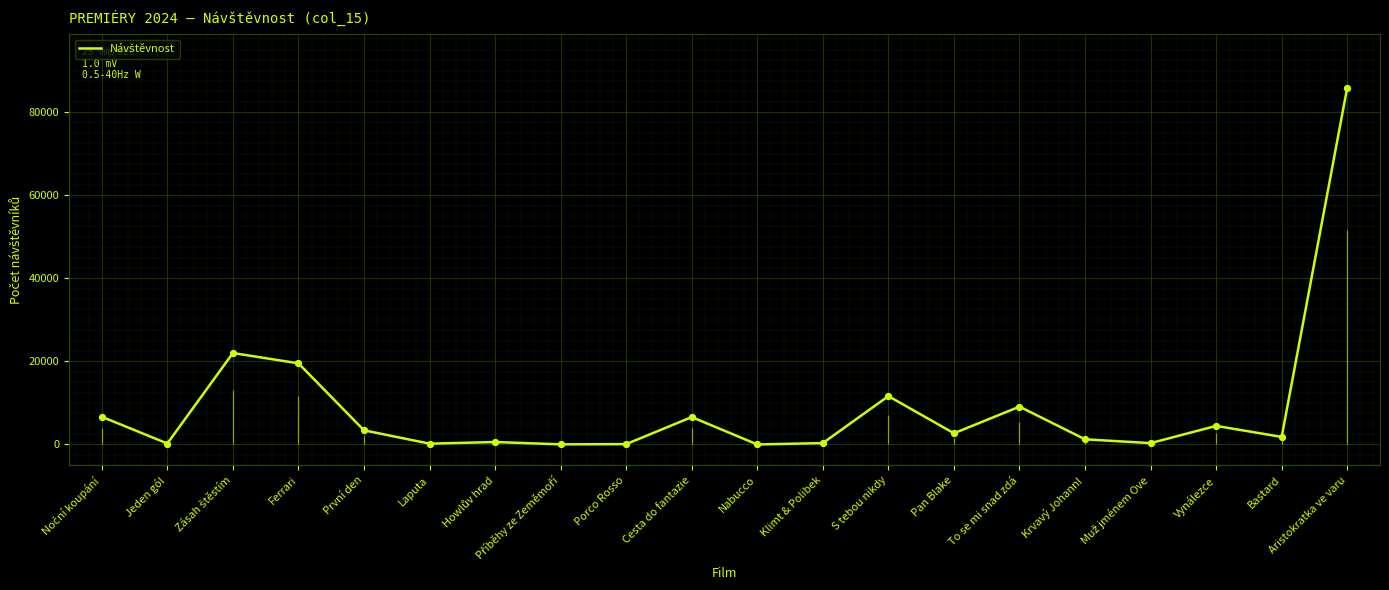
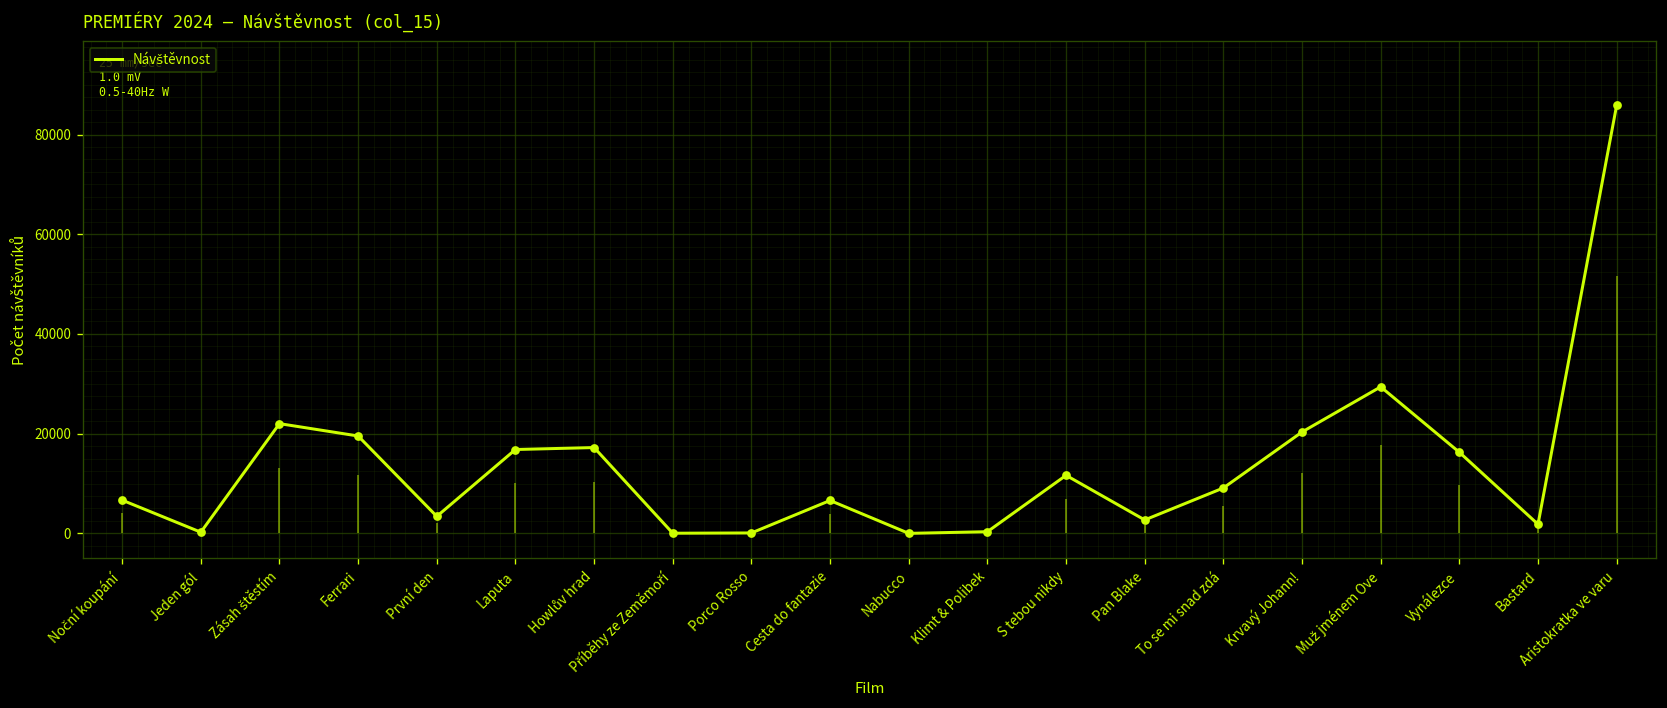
  {
    "Noční koupání": 7000,
    "Jeden gól": 0,
    "Zásah štěstím": 22000,
    "Ferrari": 20000,
    "První den": 3000,
-   "Laputa": 0,
-   "Howlův hrad": 1000,
+   "Laputa": 17000,
+   "Howlův hrad": 17000,
    "Příběhy ze Zeměmoří": 0,
    "Porco Rosso": 0,
    "Cesta do fantazie": 7000,
    "Nabucco": 0,
    "Klimt & Polibek": 0,
    "S tebou nikdy": 12000,
    "Pan Blake": 3000,
    "To se mi snad zdá": 9000,
-   "Krvavý Johann!": 1000,
-   "Muž jménem Ove": 0,
-   "Vynálezce": 4000,
+   "Krvavý Johann!": 20000,
+   "Muž jménem Ove": 29000,
+   "Vynálezce": 16000,
    "Bastard": 2000,
    "Aristokratka ve varu": 86000
  }
